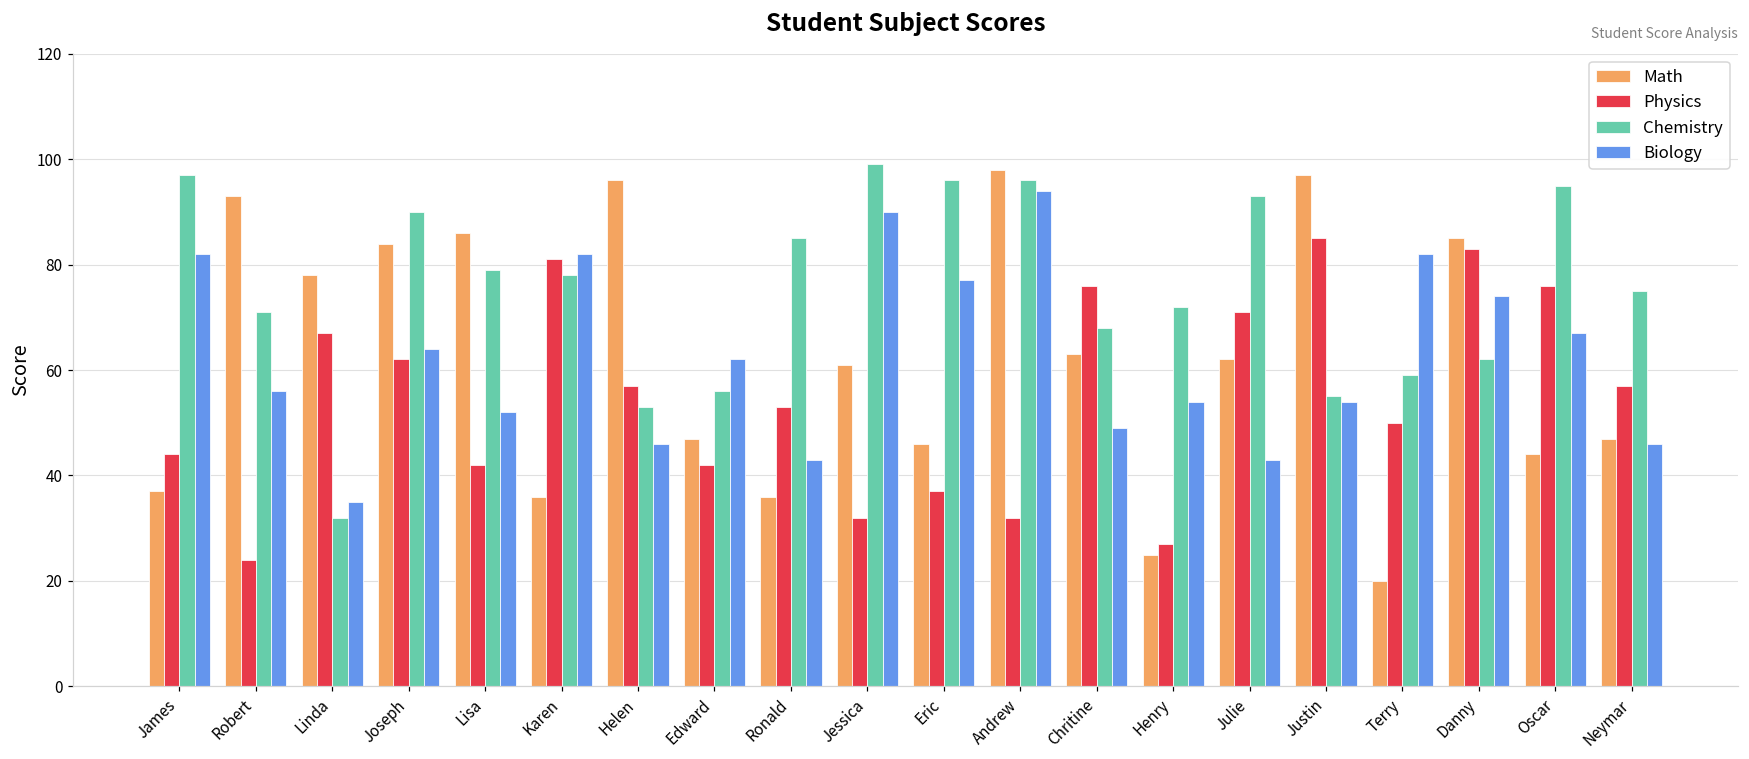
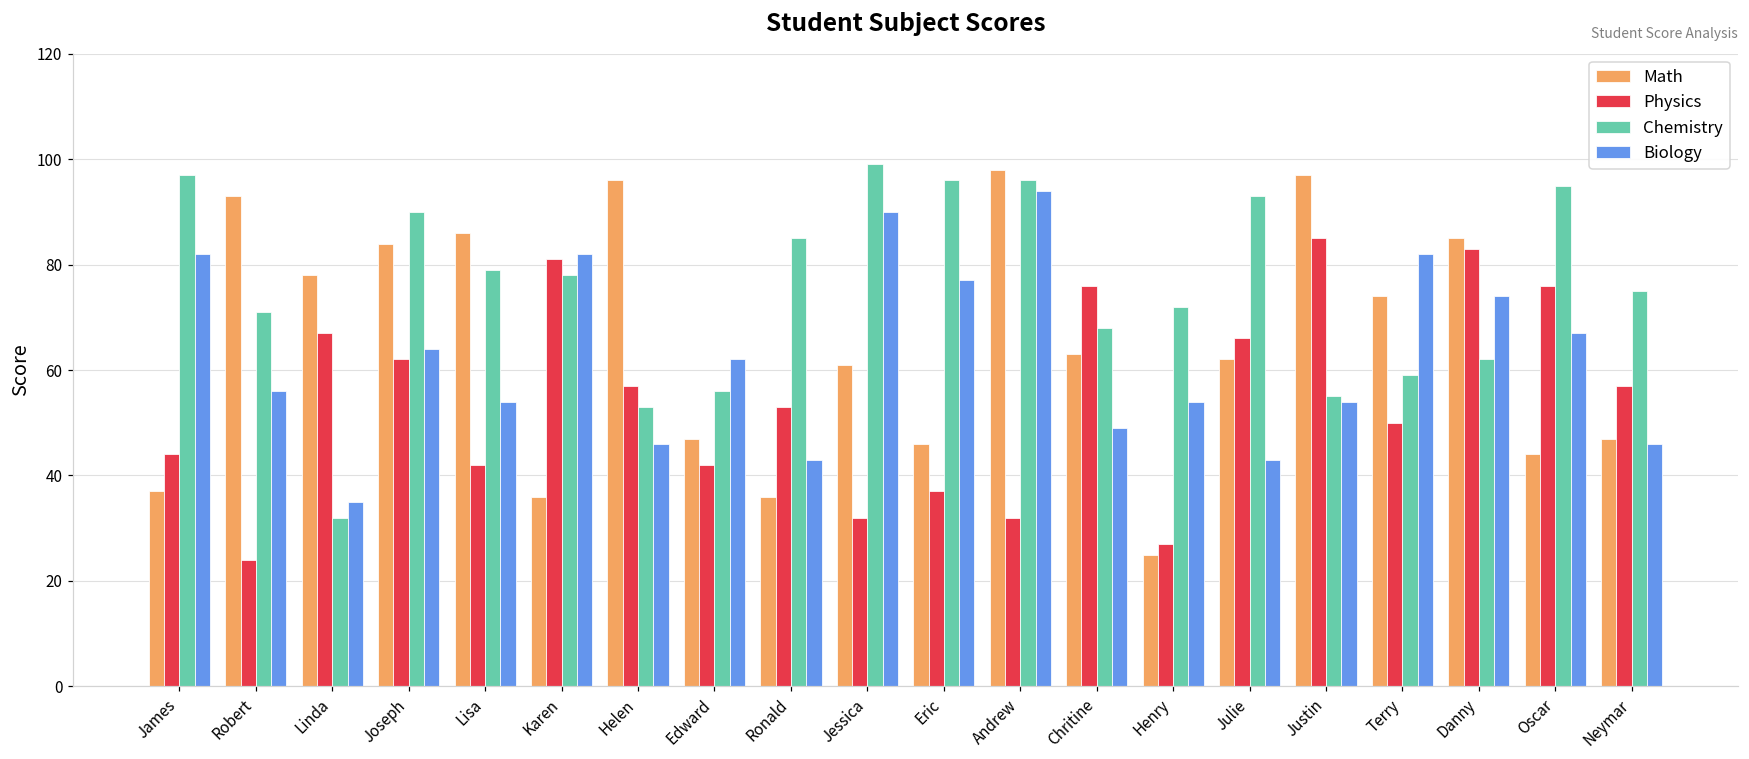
  {
    "Math": {
      "James": 37,
      "Robert": 93,
      "Linda": 78,
      "Joseph": 84,
      "Lisa": 86,
      "Karen": 36,
      "Helen": 96,
      "Edward": 47,
      "Ronald": 36,
      "Jessica": 61,
      "Eric": 46,
      "Andrew": 98,
      "Chritine": 63,
      "Henry": 25,
      "Julie": 62,
      "Justin": 97,
-     "Terry": 20,
+     "Terry": 74,
      "Danny": 85,
      "Oscar": 44,
      "Neymar": 47
    },
    "Physics": {
      "James": 44,
      "Robert": 24,
      "Linda": 67,
      "Joseph": 62,
      "Lisa": 42,
      "Karen": 81,
      "Helen": 57,
      "Edward": 42,
      "Ronald": 53,
      "Jessica": 32,
      "Eric": 37,
      "Andrew": 32,
      "Chritine": 76,
      "Henry": 27,
-     "Julie": 71,
+     "Julie": 66,
      "Justin": 85,
      "Terry": 50,
      "Danny": 83,
      "Oscar": 76,
      "Neymar": 57
    },
    "Chemistry": {
      "James": 97,
      "Robert": 71,
      "Linda": 32,
      "Joseph": 90,
      "Lisa": 79,
      "Karen": 78,
      "Helen": 53,
      "Edward": 56,
      "Ronald": 85,
      "Jessica": 99,
      "Eric": 96,
      "Andrew": 96,
      "Chritine": 68,
      "Henry": 72,
      "Julie": 93,
      "Justin": 55,
      "Terry": 59,
      "Danny": 62,
      "Oscar": 95,
      "Neymar": 75
    },
    "Biology": {
      "James": 82,
      "Robert": 56,
      "Linda": 35,
      "Joseph": 64,
-     "Lisa": 52,
+     "Lisa": 54,
      "Karen": 82,
      "Helen": 46,
      "Edward": 62,
      "Ronald": 43,
      "Jessica": 90,
      "Eric": 77,
      "Andrew": 94,
      "Chritine": 49,
      "Henry": 54,
      "Julie": 43,
      "Justin": 54,
      "Terry": 82,
      "Danny": 74,
      "Oscar": 67,
      "Neymar": 46
    }
  }
